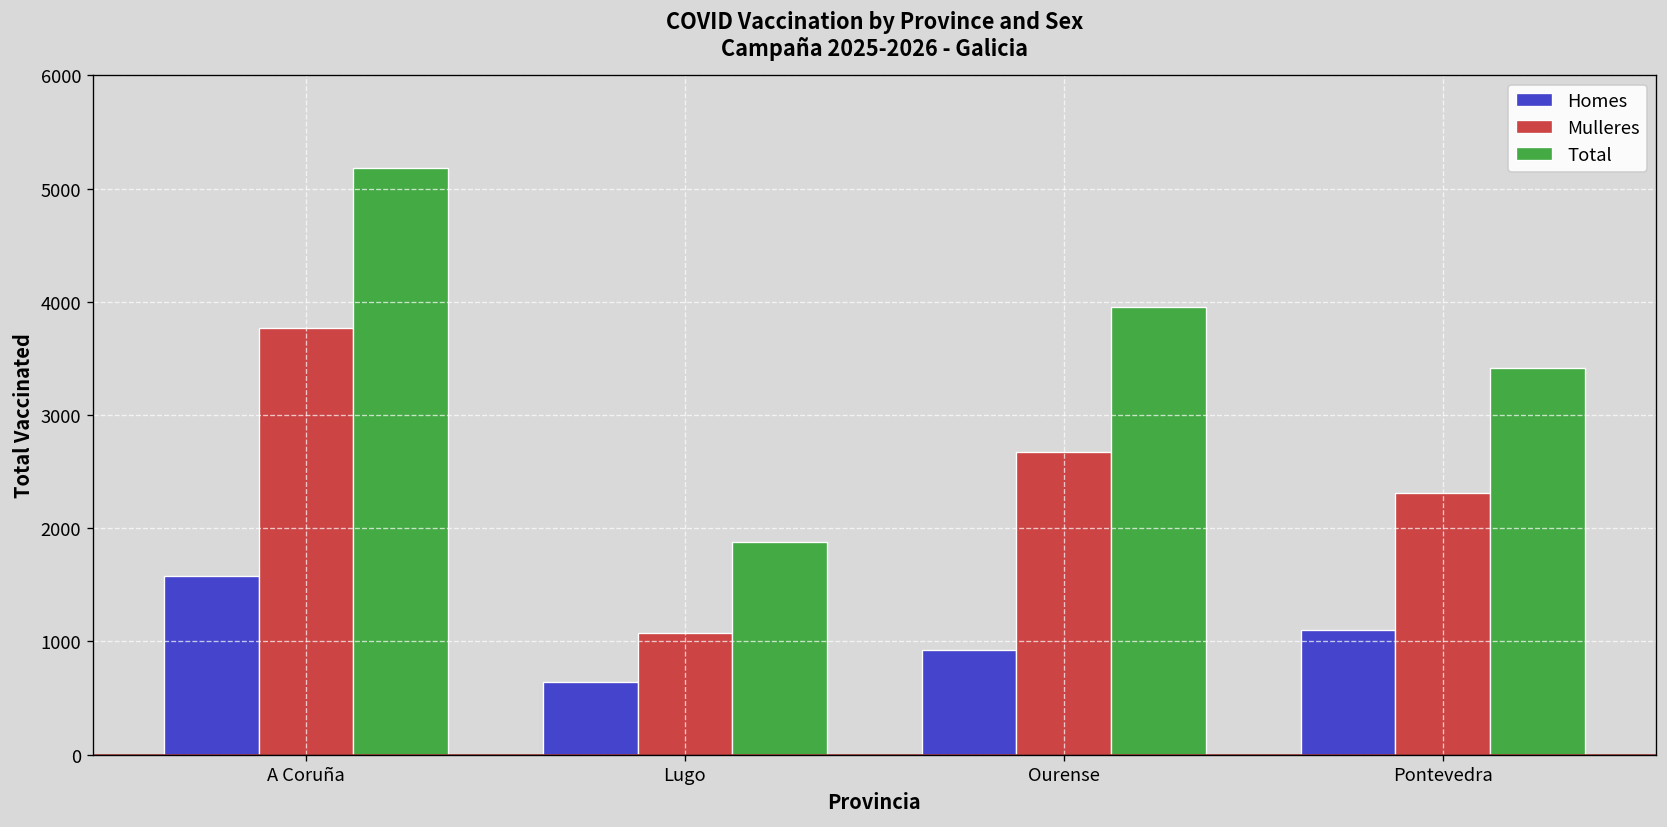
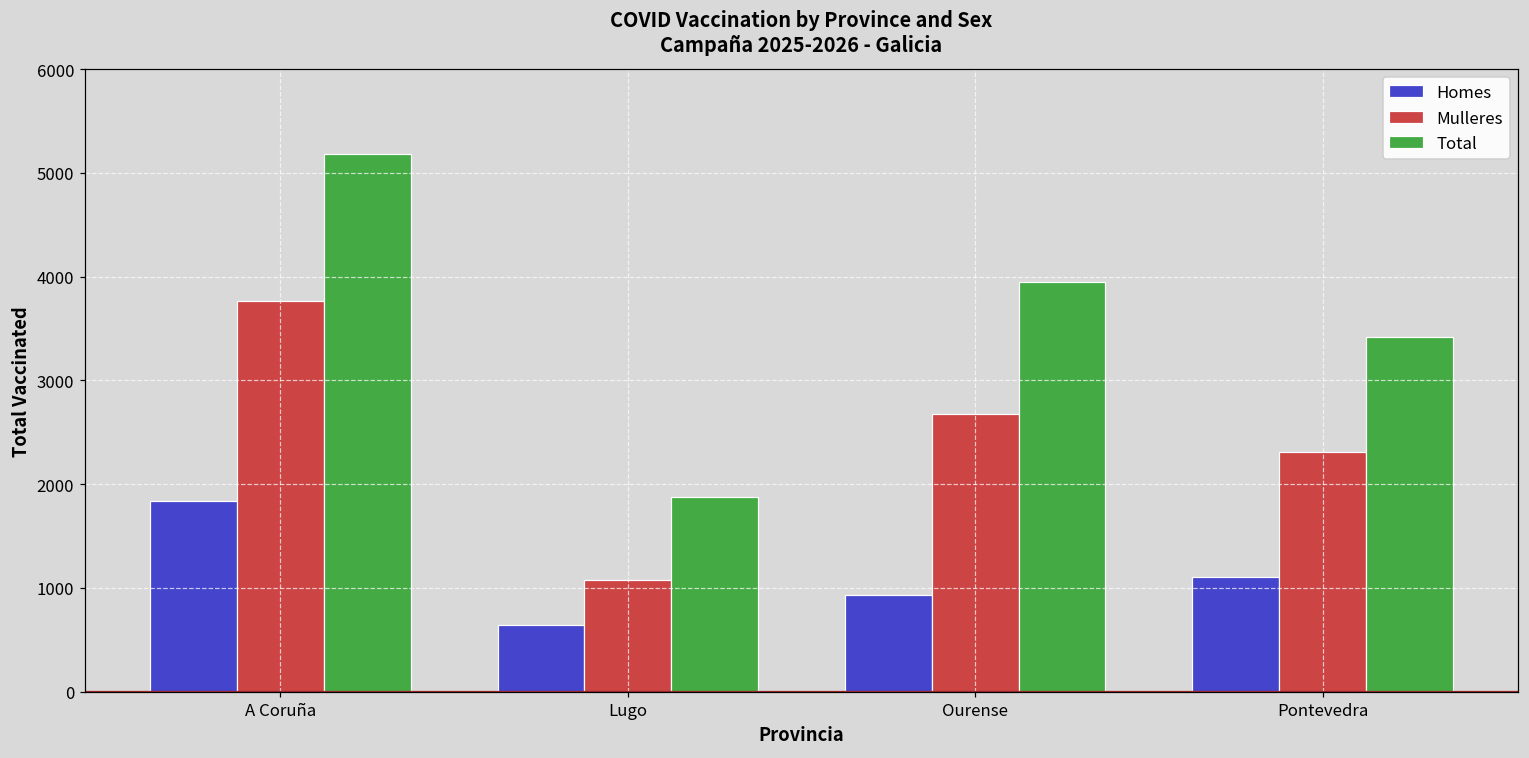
  {
    "Homes": {
-     "A Coruña": 1600,
+     "A Coruña": 1800,
      "Lugo": 600,
      "Ourense": 900,
      "Pontevedra": 1100
    },
    "Mulleres": {
      "A Coruña": 3800,
      "Lugo": 1100,
      "Ourense": 2700,
      "Pontevedra": 2300
    },
    "Total": {
      "A Coruña": 5200,
      "Lugo": 1900,
      "Ourense": 4000,
      "Pontevedra": 3400
    }
  }
